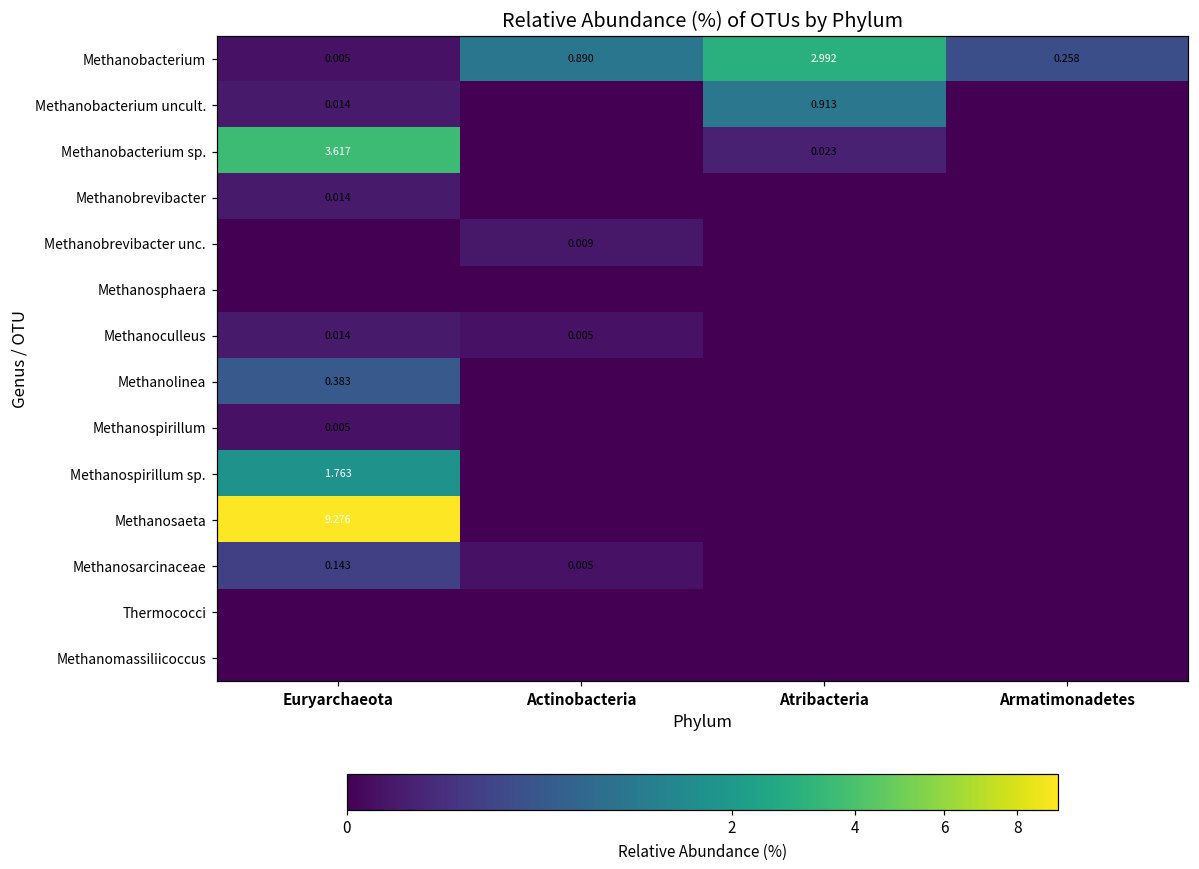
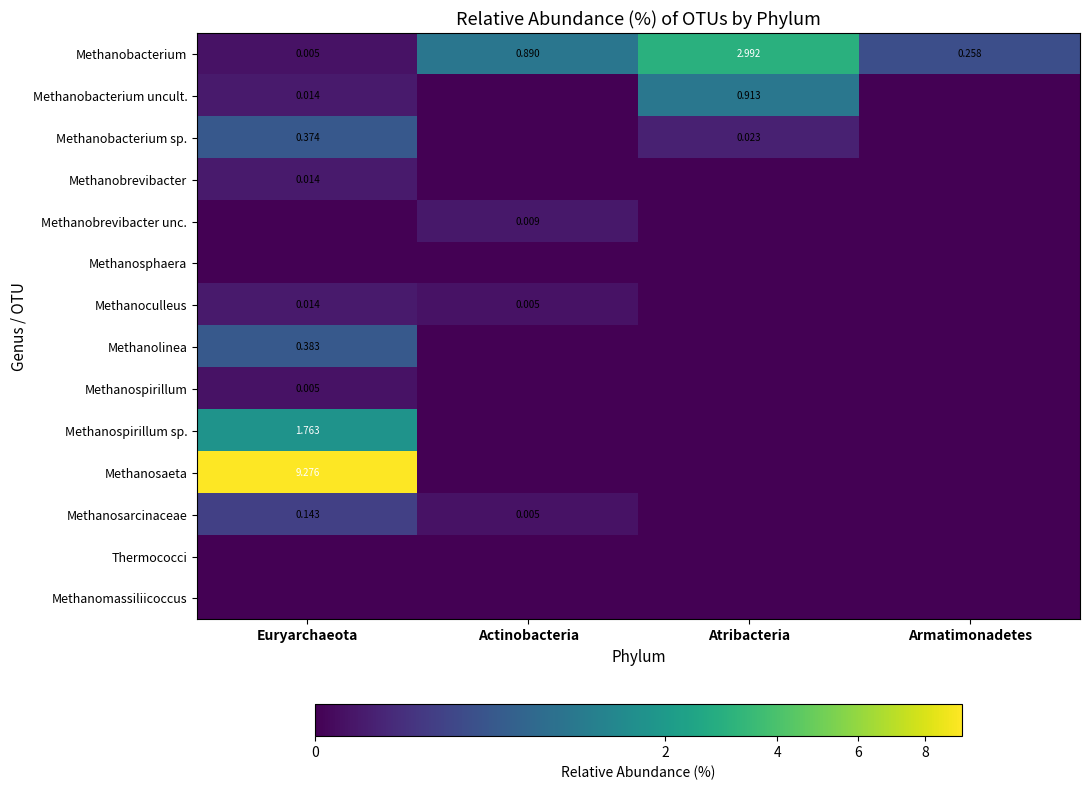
  {
    "Methanobacterium": {
      "Euryarchaeota": 0.005,
      "Actinobacteria": 0.890,
      "Atribacteria": 2.992,
      "Armatimonadetes": 0.258
    },
    "Methanobacterium uncult.": {
      "Euryarchaeota": 0.014,
      "Atribacteria": 0.913
    },
    "Methanobacterium sp.": {
-     "Euryarchaeota": 3.617,
+     "Euryarchaeota": 0.374,
      "Atribacteria": 0.023
    },
    "Methanobrevibacter": {
      "Euryarchaeota": 0.014
    },
    "Methanobrevibacter unc.": {
      "Actinobacteria": 0.009
    },
    "Methanoculleus": {
      "Euryarchaeota": 0.014,
      "Actinobacteria": 0.005
    },
    "Methanolinea": {
      "Euryarchaeota": 0.383
    },
    "Methanospirillum": {
      "Euryarchaeota": 0.005
    },
    "Methanospirillum sp.": {
      "Euryarchaeota": 1.763
    },
    "Methanosaeta": {
      "Euryarchaeota": 9.276
    },
    "Methanosarcinaceae": {
      "Euryarchaeota": 0.143,
      "Actinobacteria": 0.005
    }
  }
